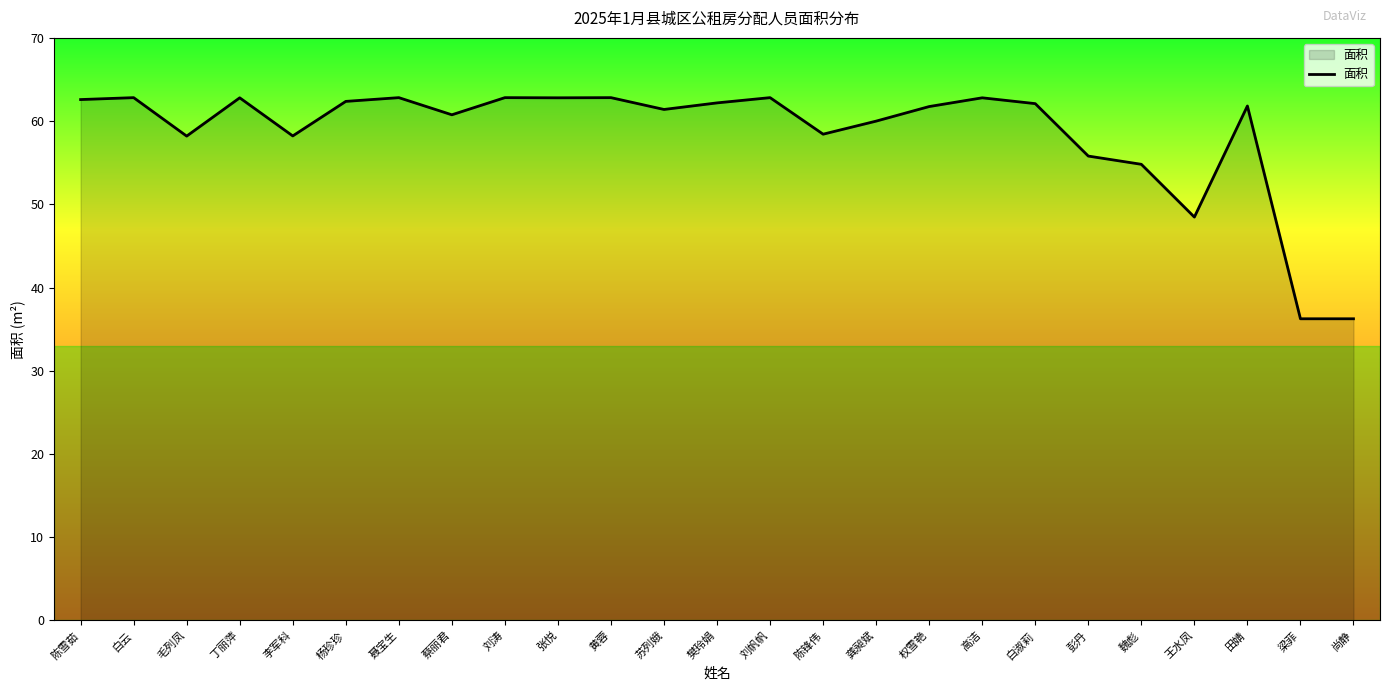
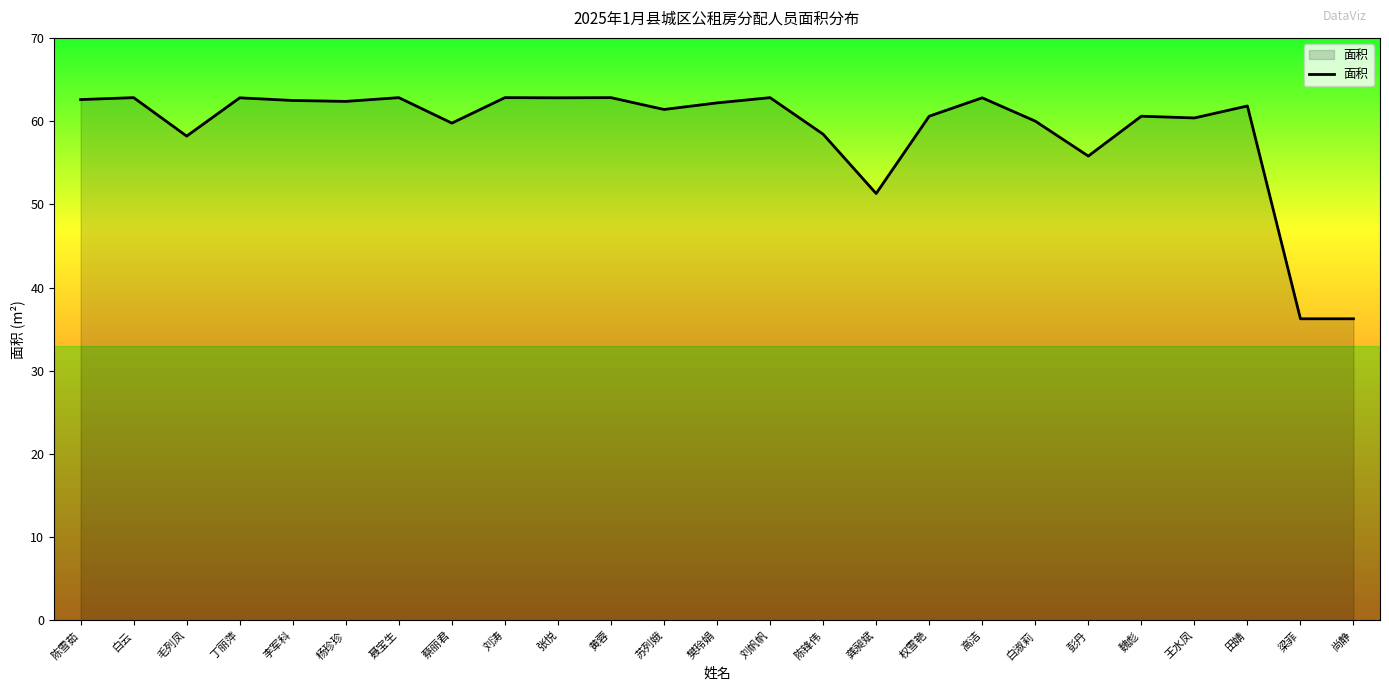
  {
    "陈雪茹": 63,
    "白云": 63,
    "毛列凤": 58,
    "丁丽萍": 63,
-   "李军科": 58,
+   "李军科": 62,
    "杨珍珍": 62,
    "聂宝生": 63,
-   "蔡丽君": 61,
+   "蔡丽君": 60,
    "刘涛": 63,
    "张悦": 63,
    "黄蓉": 63,
    "苏列娥": 61,
    "樊玲娟": 62,
    "刘帆帆": 63,
    "陈锋伟": 58,
-   "龚昶斌": 60,
-   "权雪艳": 62,
+   "龚昶斌": 51,
+   "权雪艳": 61,
    "高洁": 63,
-   "白淑莉": 62,
+   "白淑莉": 60,
    "彭丹": 56,
-   "魏彪": 55,
-   "王水凤": 48,
+   "魏彪": 61,
+   "王水凤": 60,
    "田婧": 62,
    "梁菲": 36,
    "尚静": 36
  }
